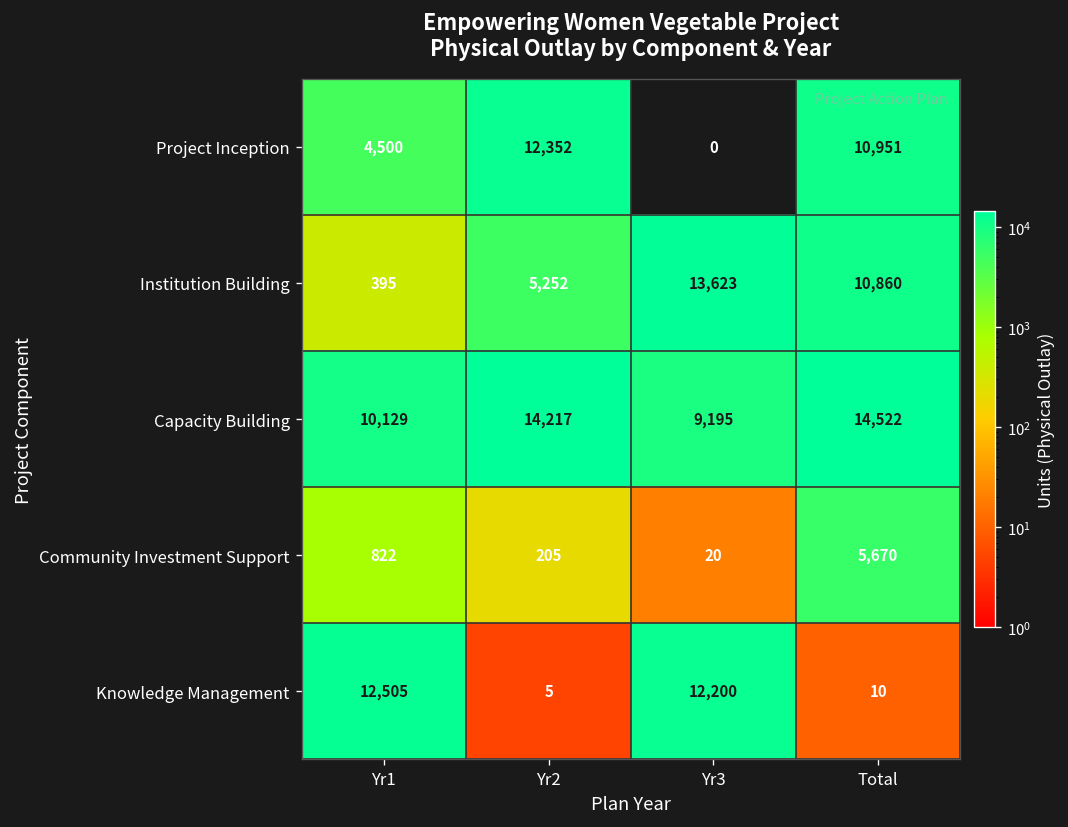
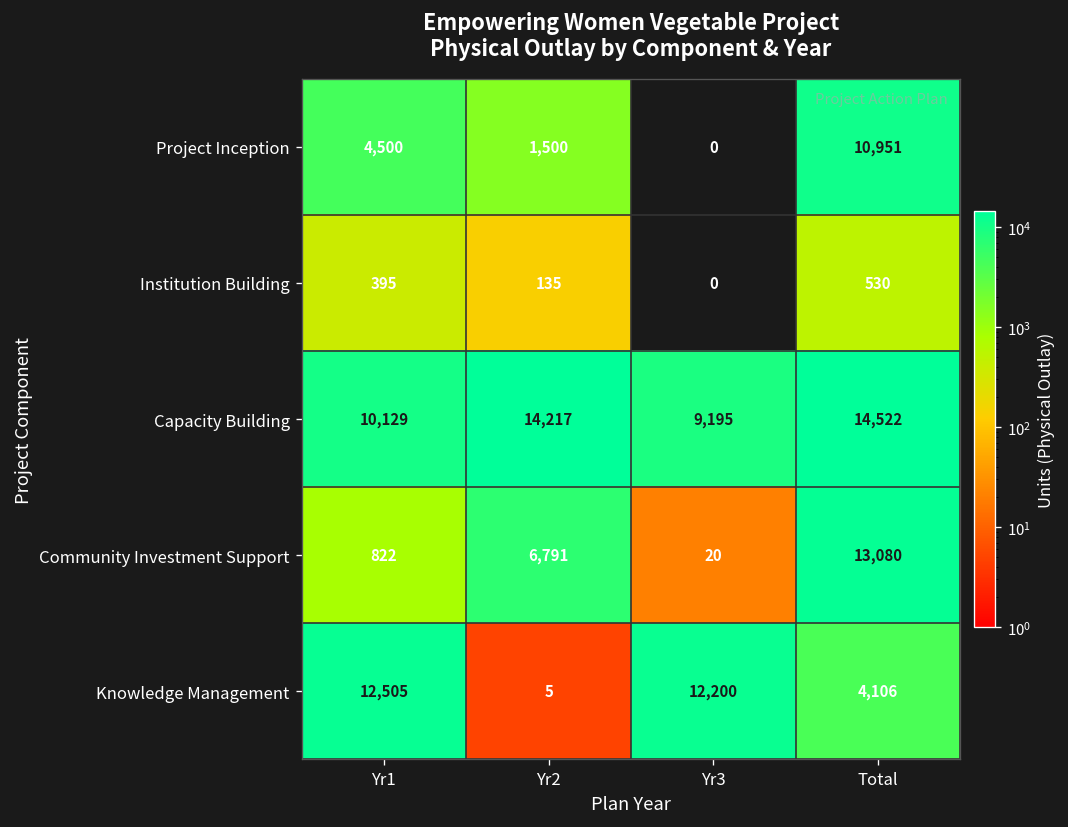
  {
    "Project Inception": {
      "Yr1": "4,500",
-     "Yr2": "12,352",
+     "Yr2": "1,500",
      "Yr3": "0"
    },
    "Institution Building": {
      "Yr1": "395",
-     "Yr2": "5,252",
-     "Yr3": "13,623",
-     "Total": "10,860"
+     "Yr2": "135",
+     "Yr3": "0",
+     "Total": "530"
    },
    "Capacity Building": {
      "Yr1": "10,129",
      "Yr2": "14,217",
      "Yr3": "9,195",
      "Total": "14,522"
    },
    "Community Investment Support": {
      "Yr1": "822",
-     "Yr2": "205",
+     "Yr2": "6,791",
      "Yr3": "20",
-     "Total": "5,670"
+     "Total": "13,080"
    },
    "Knowledge Management": {
      "Yr1": "12,505",
      "Yr2": "5",
      "Yr3": "12,200",
-     "Total": "10"
+     "Total": "4,106"
    }
  }
